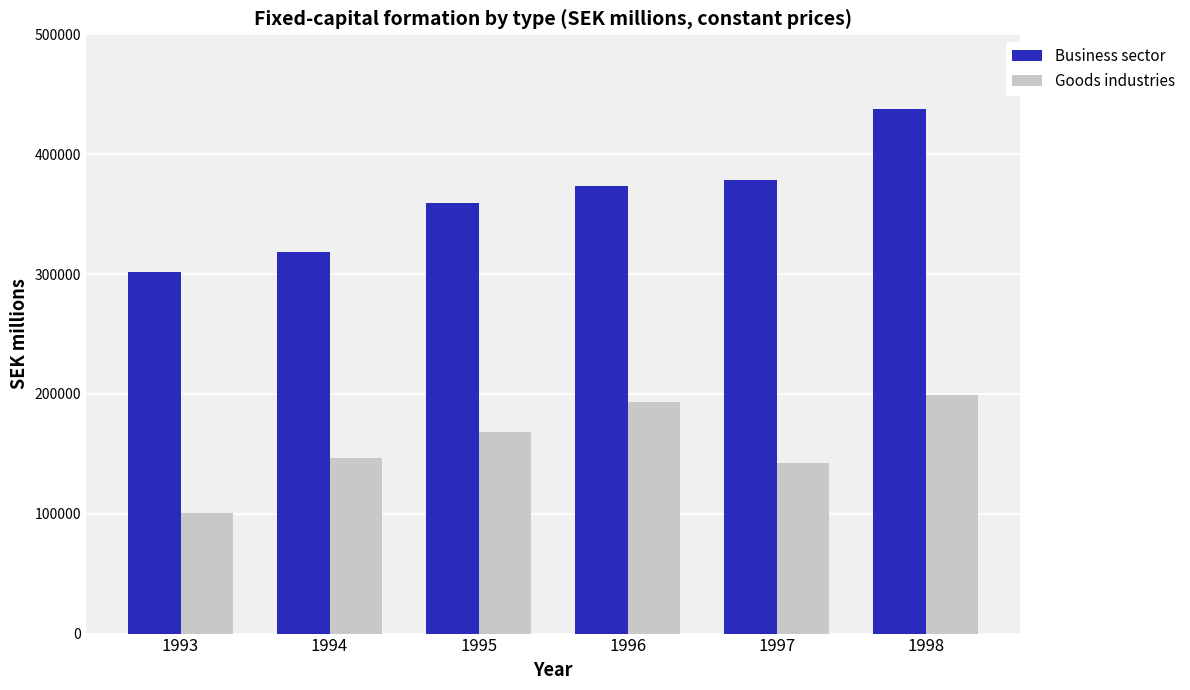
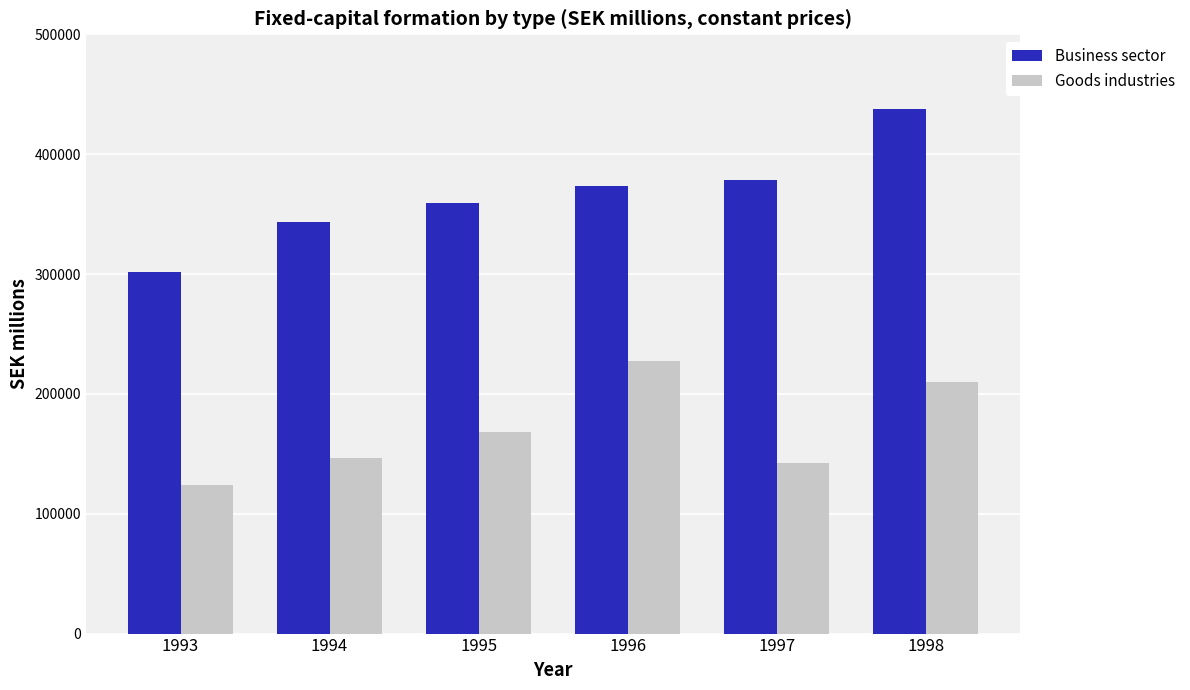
  {
    "Business sector": {
      "1993": 302000,
-     "1994": 318000,
+     "1994": 343000,
      "1995": 359000,
      "1996": 374000,
      "1997": 379000,
      "1998": 438000
    },
    "Goods industries": {
-     "1993": 100000,
+     "1993": 124000,
      "1994": 147000,
      "1995": 168000,
-     "1996": 193000,
+     "1996": 228000,
      "1997": 142000,
-     "1998": 199000
+     "1998": 210000
    }
  }
